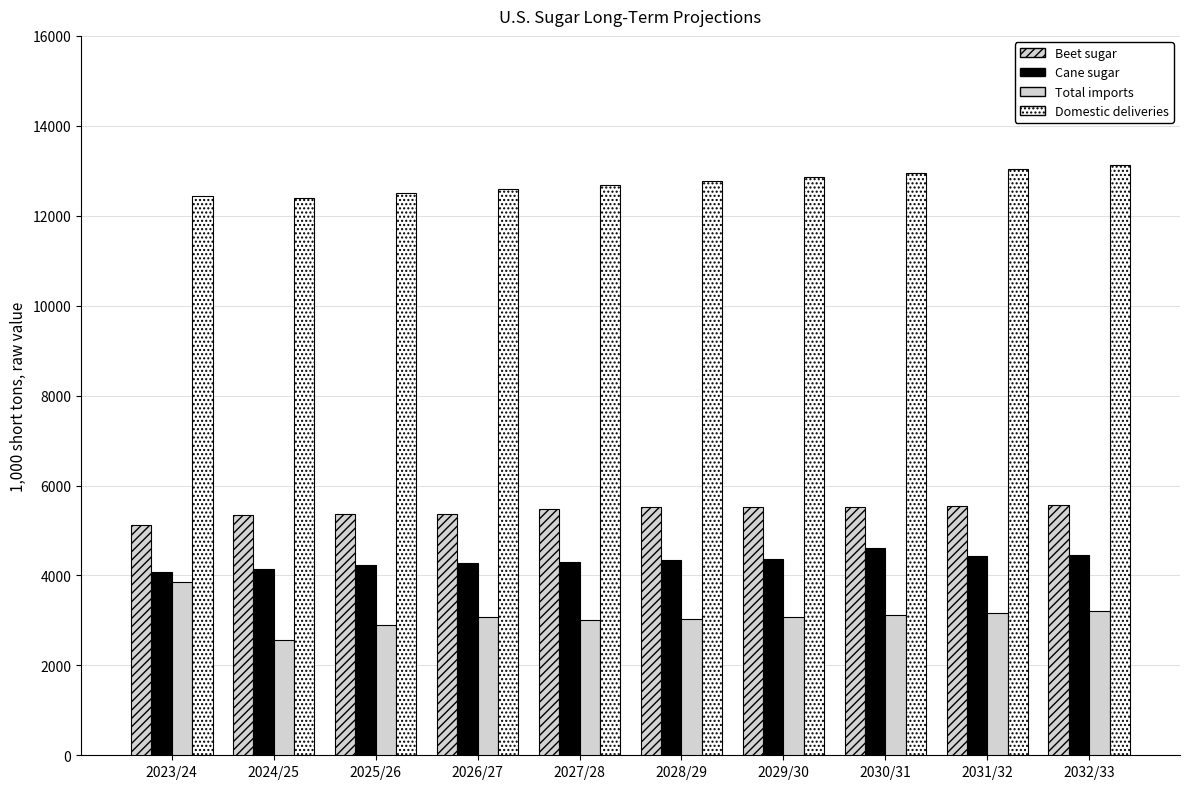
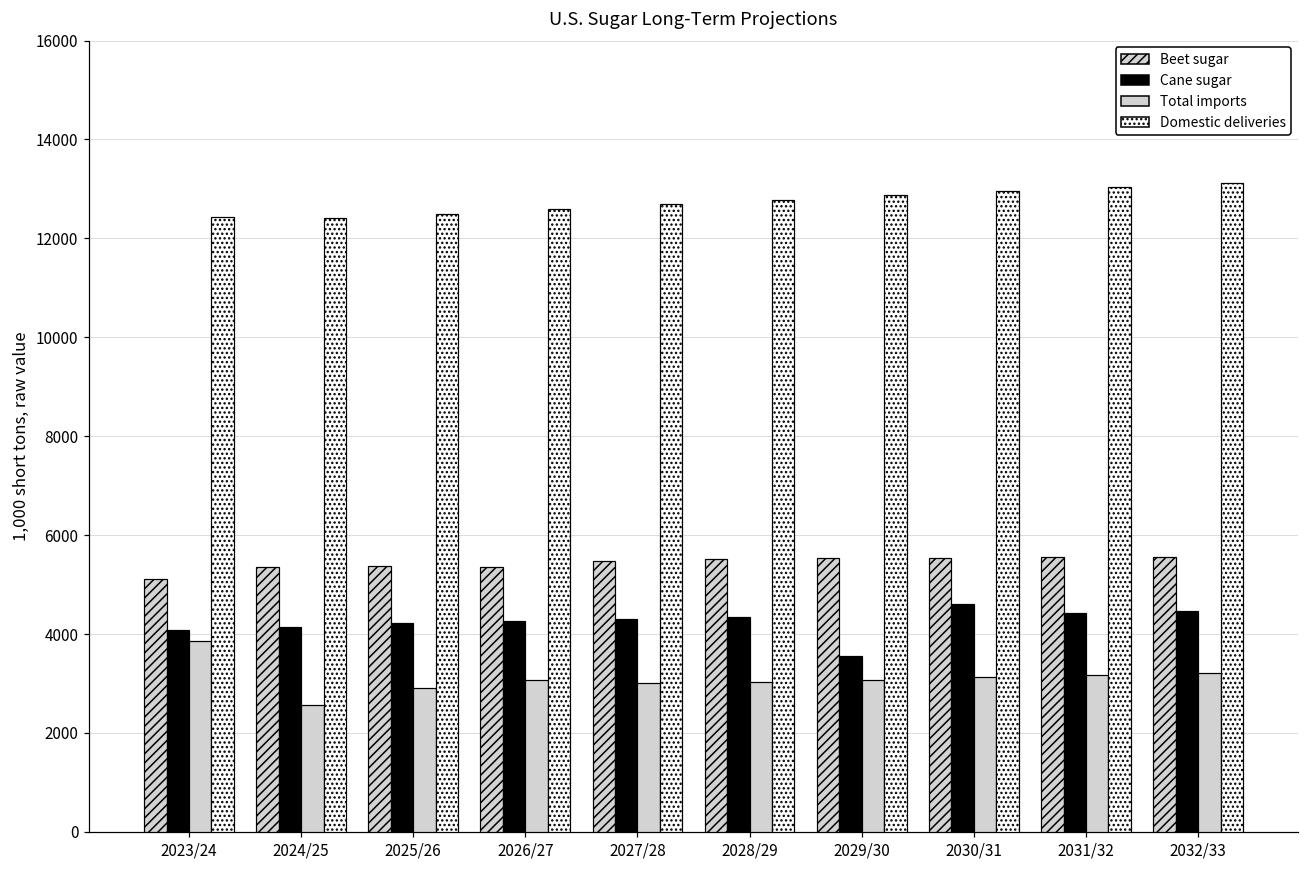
  {
    "Cane sugar": {
      "2023/24": 4100,
      "2024/25": 4100,
      "2025/26": 4200,
      "2026/27": 4300,
      "2027/28": 4300,
      "2028/29": 4300,
-     "2029/30": 4400,
+     "2029/30": 3600,
      "2030/31": 4600,
      "2031/32": 4400,
      "2032/33": 4500
    },
    "Domestic deliveries": {
      "2023/24": 12400,
      "2024/25": 12400,
      "2025/26": 12500,
      "2026/27": 12600,
      "2027/28": 12700,
      "2028/29": 12800,
      "2029/30": 12900,
      "2030/31": 13000,
      "2031/32": 13000,
      "2032/33": 13100
    }
  }
